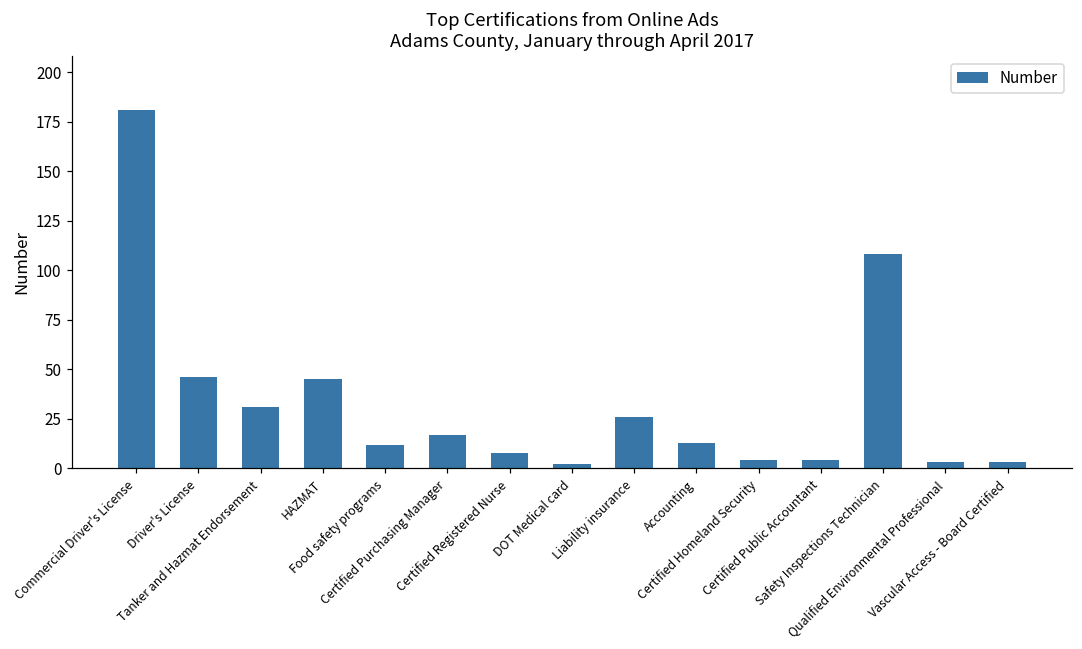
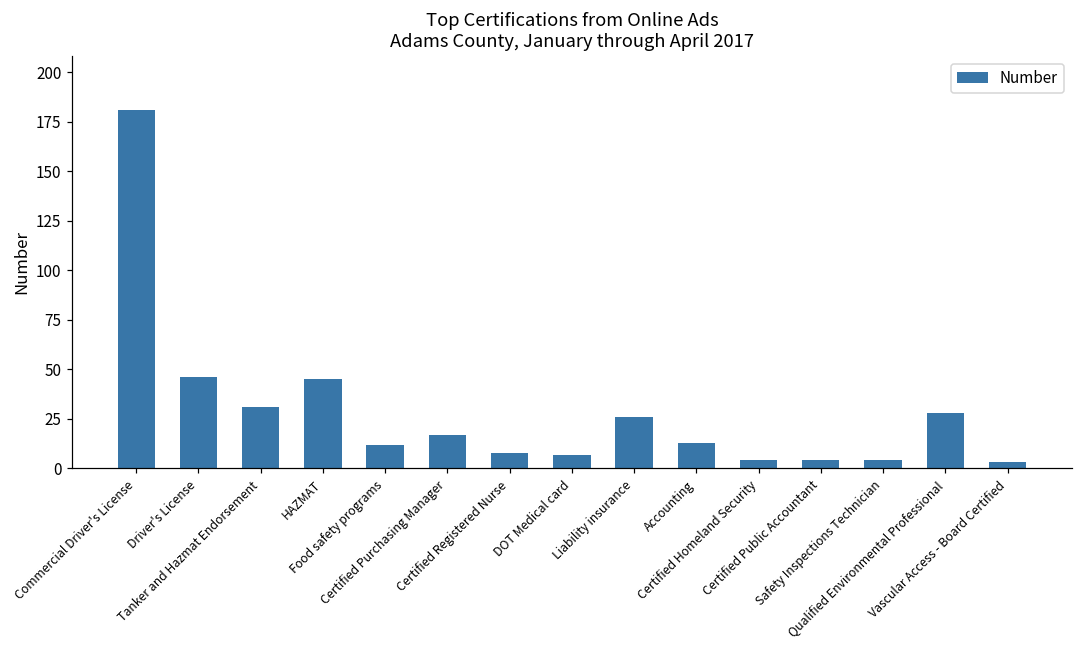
  {
    "Commercial Driver's License": 181,
    "Driver's License": 46,
    "Tanker and Hazmat Endorsement": 31,
    "HAZMAT": 45,
    "Food safety programs": 12,
    "Certified Purchasing Manager": 17,
    "Certified Registered Nurse": 8,
-   "DOT Medical card": 2,
+   "DOT Medical card": 7,
    "Liability insurance": 26,
    "Accounting": 13,
    "Certified Homeland Security": 4,
    "Certified Public Accountant": 4,
-   "Safety Inspections Technician": 108,
-   "Qualified Environmental Professional": 3,
+   "Safety Inspections Technician": 4,
+   "Qualified Environmental Professional": 28,
    "Vascular Access - Board Certified": 3
  }
